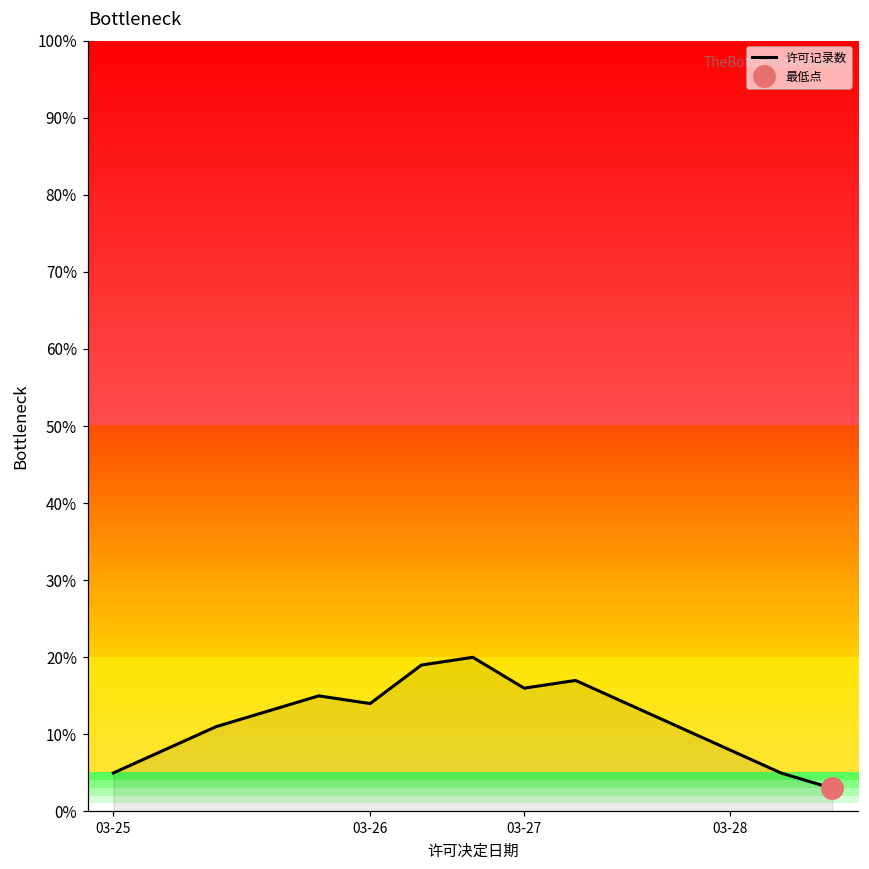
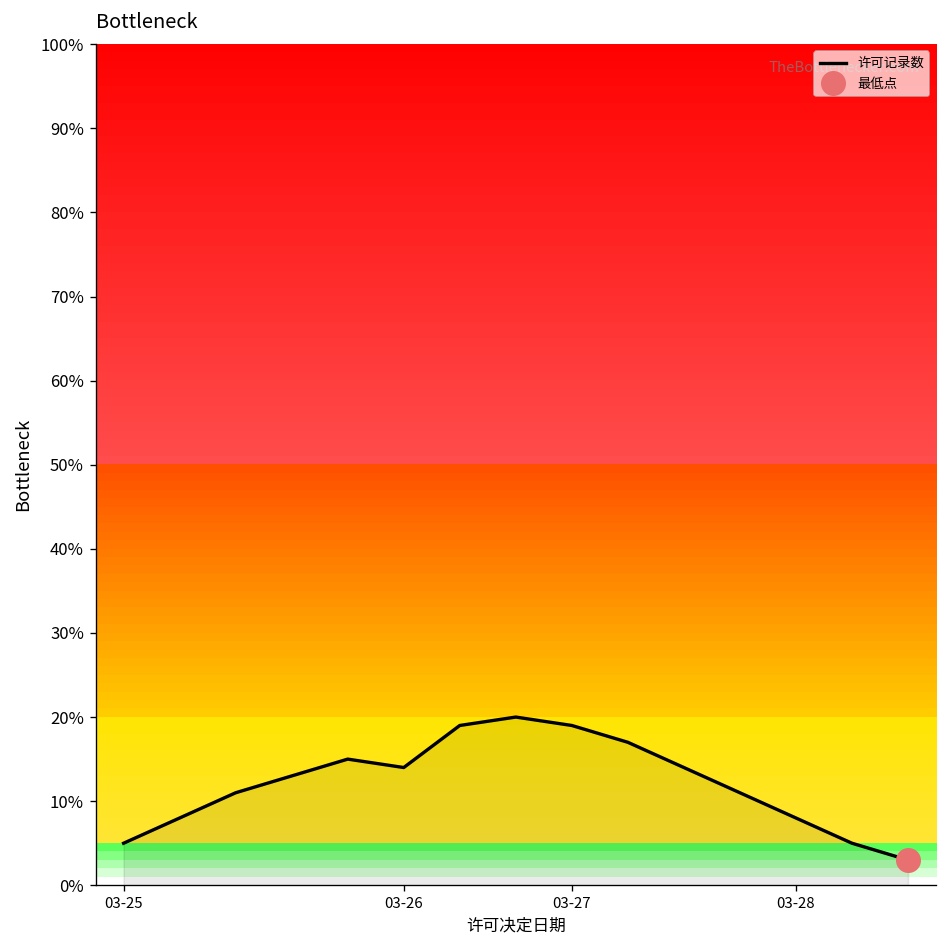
  {
    "许可记录数": {
      "03-25": "5%",
      "03-26": "14%",
-     "03-27": "16%",
+     "03-27": "19%",
      "03-28": "8%"
    }
  }
